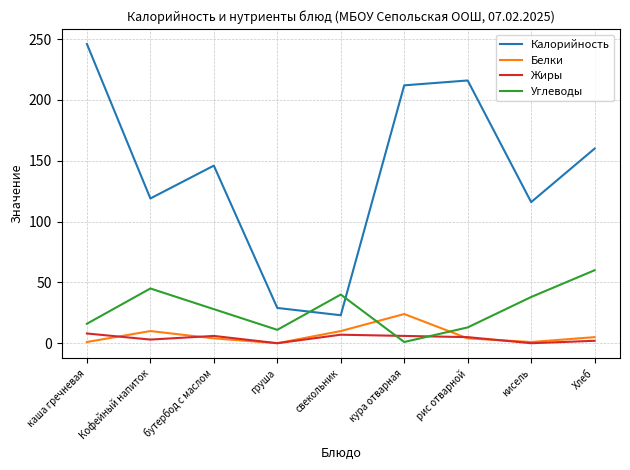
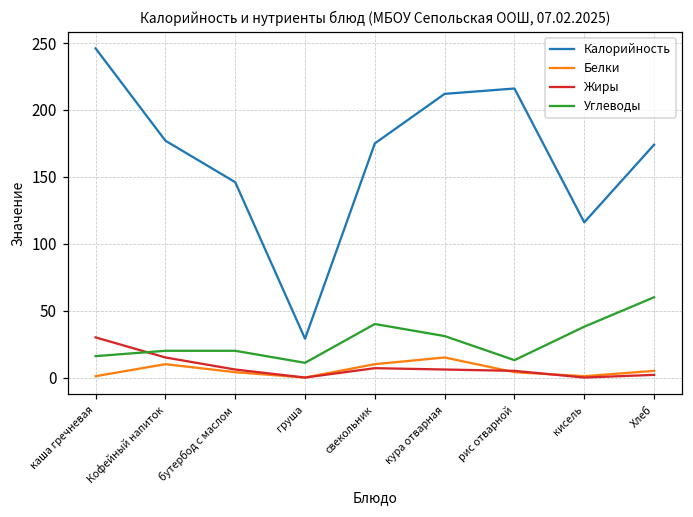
  {
    "Калорийность": {
      "каша гречневая": 246,
-     "Кофейный напиток": 119,
+     "Кофейный напиток": 177,
      "бутербод с маслом": 146,
      "груша": 29,
-     "свекольник": 23,
+     "свекольник": 175,
      "кура отварная": 212,
      "рис отварной": 216,
      "кисель": 116,
-     "Хлеб": 160
+     "Хлеб": 174
    },
    "Белки": {
      "каша гречневая": 1,
      "Кофейный напиток": 10,
      "свекольник": 10,
-     "кура отварная": 24,
+     "кура отварная": 15,
      "Хлеб": 5
    },
    "Жиры": {
-     "каша гречневая": 8,
-     "Кофейный напиток": 3,
+     "каша гречневая": 30,
+     "Кофейный напиток": 15,
      "свекольник": 7,
      "кура отварная": 6,
      "Хлеб": 2
    },
    "Углеводы": {
      "каша гречневая": 16,
-     "Кофейный напиток": 45,
-     "бутербод с маслом": 28,
+     "Кофейный напиток": 20,
+     "бутербод с маслом": 20,
      "груша": 11,
      "свекольник": 40,
-     "кура отварная": 1,
+     "кура отварная": 31,
      "рис отварной": 13,
      "кисель": 38,
      "Хлеб": 60
    }
  }
